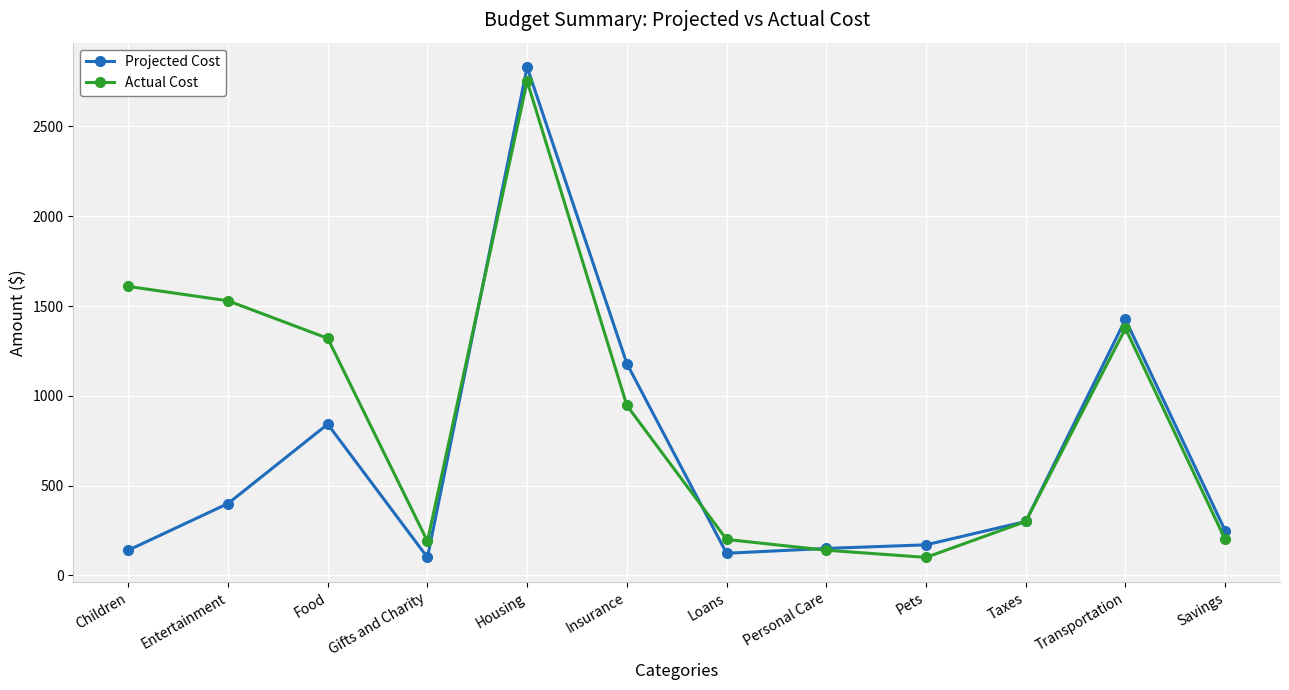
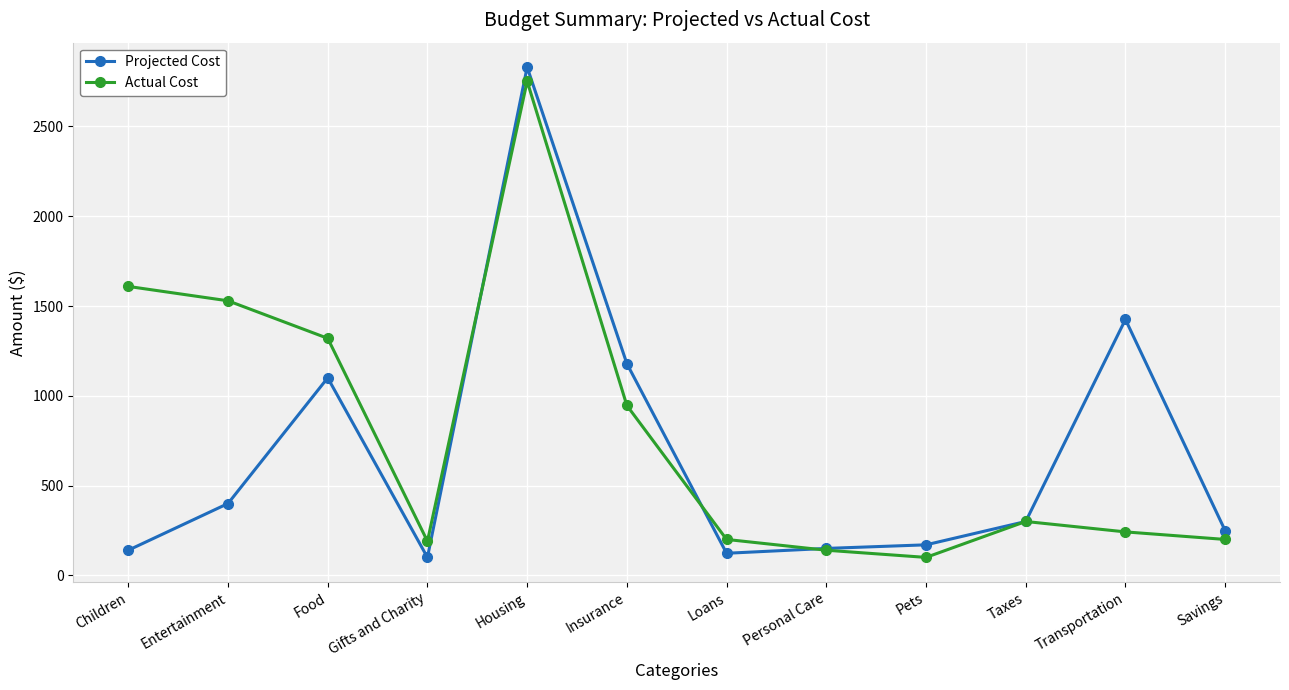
  {
    "Projected Cost": {
      "Children": 140,
      "Entertainment": 400,
-     "Food": 840,
+     "Food": 1100,
      "Gifts and Charity": 100,
      "Housing": 2830,
      "Insurance": 1180,
      "Loans": 120,
      "Pets": 170,
      "Transportation": 1430,
      "Savings": 250
    },
    "Actual Cost": {
      "Children": 1610,
      "Entertainment": 1530,
      "Food": 1320,
      "Gifts and Charity": 190,
      "Housing": 2750,
      "Insurance": 950,
      "Loans": 200,
      "Pets": 100,
-     "Transportation": 1380,
+     "Transportation": 240,
      "Savings": 200
    }
  }
